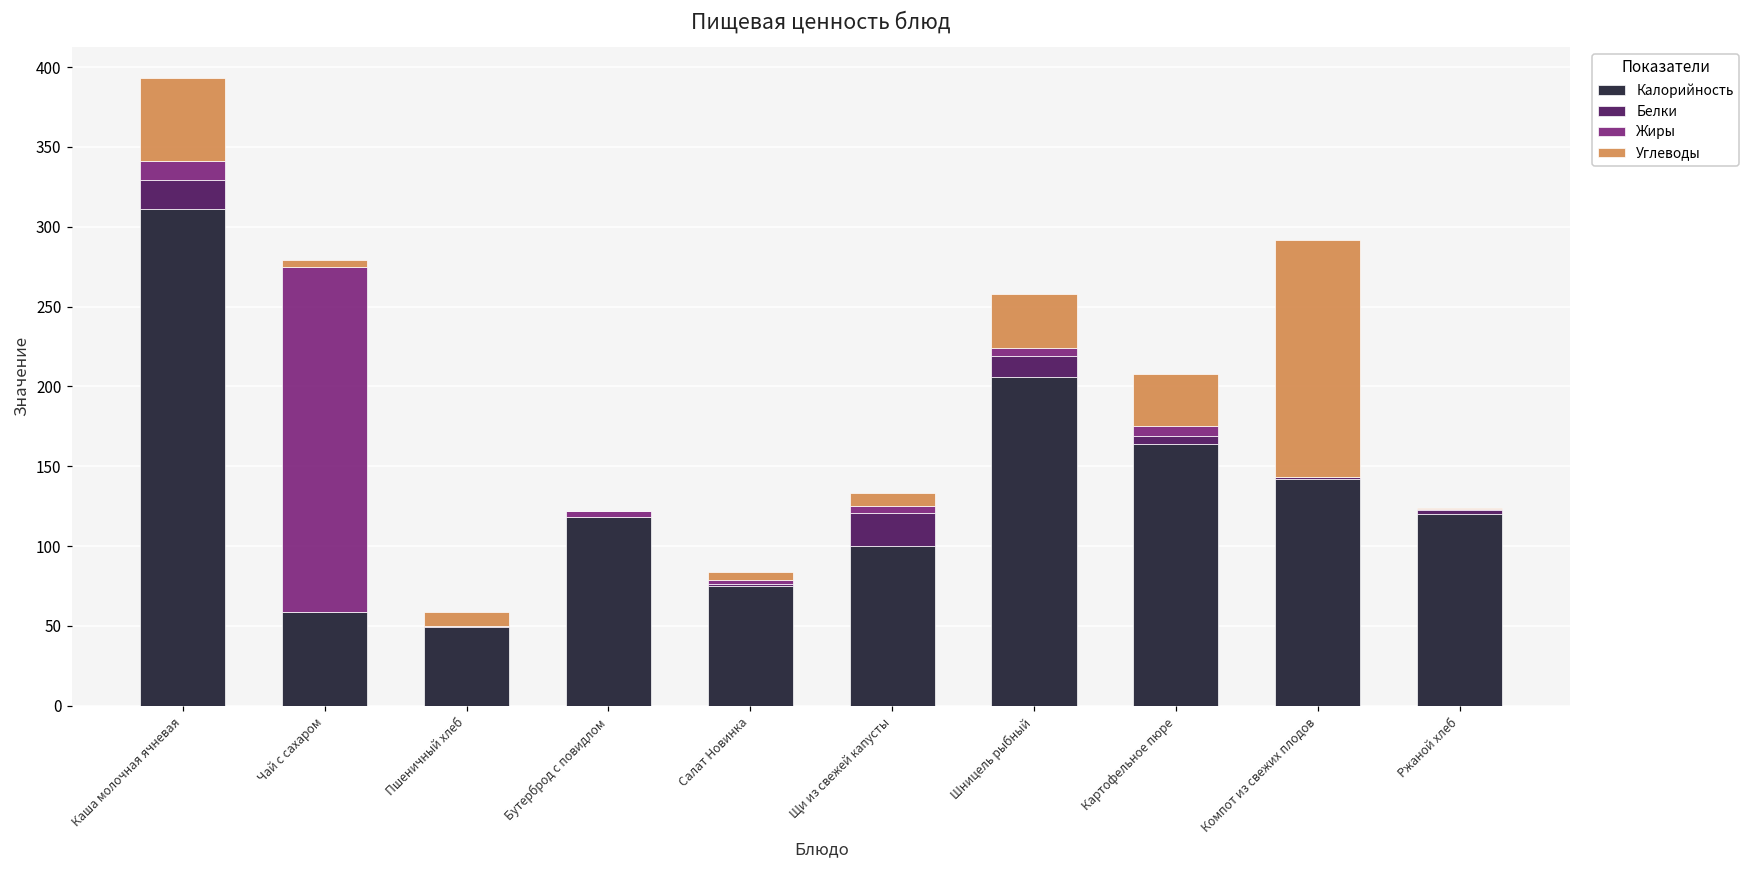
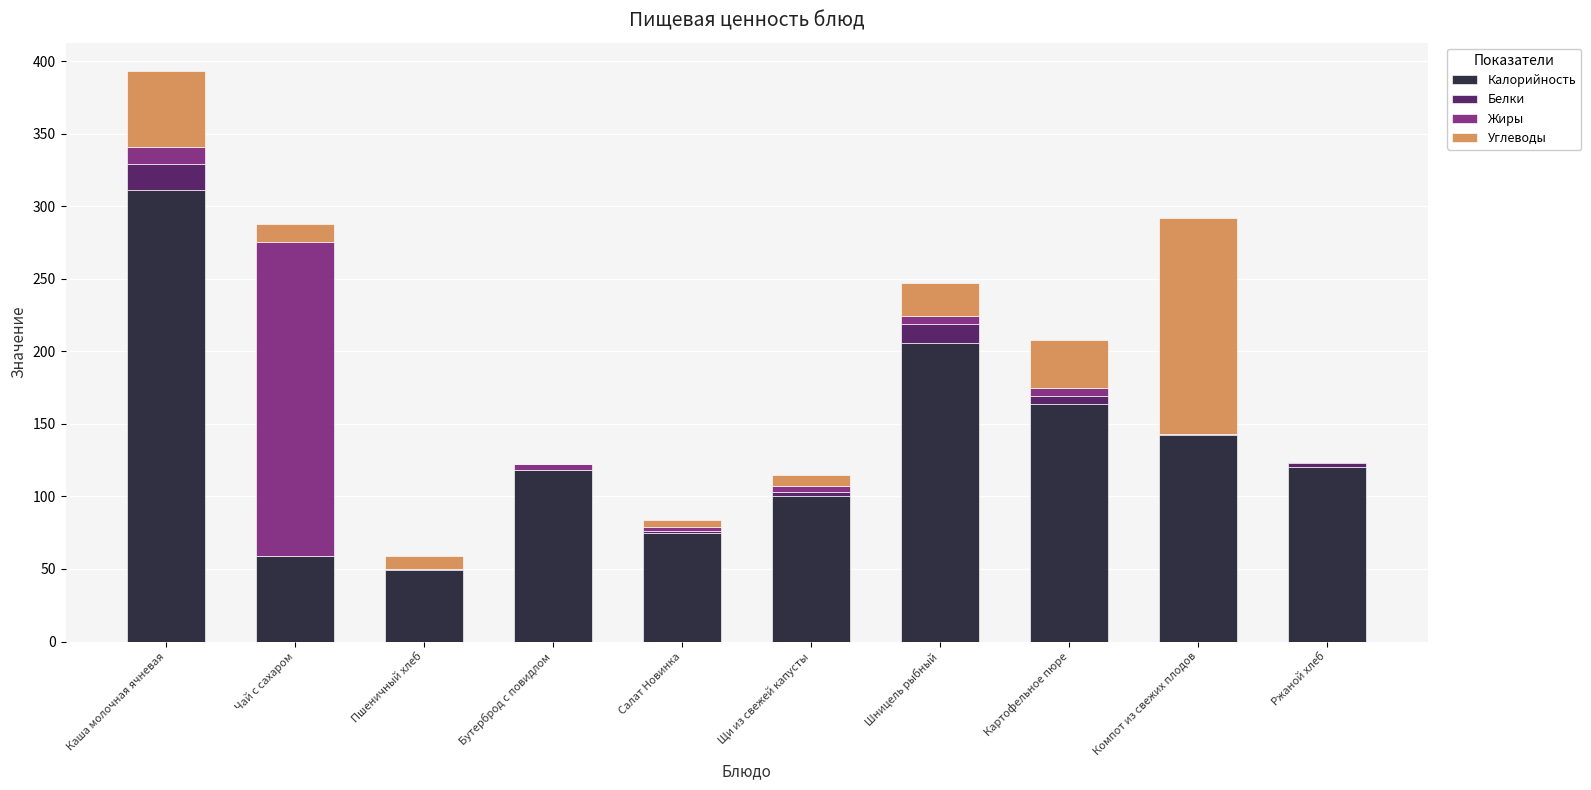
  {
    "Калорийность": {
      "Каша молочная ячневая": 311,
      "Чай с сахаром": 59,
      "Пшеничный хлеб": 49,
      "Бутерброд с повидлом": 118,
      "Салат Новинка": 75,
      "Щи из свежей капусты": 100,
      "Шницель рыбный": 206,
      "Картофельное пюре": 164,
      "Компот из свежих плодов": 142,
      "Ржаной хлеб": 120
    },
    "Белки": {
      "Каша молочная ячневая": 18,
      "Чай с сахаром": 0,
      "Бутерброд с повидлом": 0,
-     "Щи из свежей капусты": 21,
+     "Щи из свежей капусты": 3,
      "Шницель рыбный": 13,
      "Картофельное пюре": 5,
      "Ржаной хлеб": 3
    },
    "Жиры": {
      "Каша молочная ячневая": 12,
      "Чай с сахаром": 216,
      "Пшеничный хлеб": 0,
      "Бутерброд с повидлом": 4,
      "Салат Новинка": 3,
      "Щи из свежей капусты": 4,
      "Шницель рыбный": 5,
      "Картофельное пюре": 6,
      "Компот из свежих плодов": 0
    },
    "Углеводы": {
      "Каша молочная ячневая": 52,
-     "Чай с сахаром": 4,
+     "Чай с сахаром": 13,
      "Пшеничный хлеб": 9,
      "Бутерброд с повидлом": 0,
      "Салат Новинка": 5,
      "Щи из свежей капусты": 8,
-     "Шницель рыбный": 34,
+     "Шницель рыбный": 23,
      "Картофельное пюре": 33,
      "Компот из свежих плодов": 149
    }
  }
